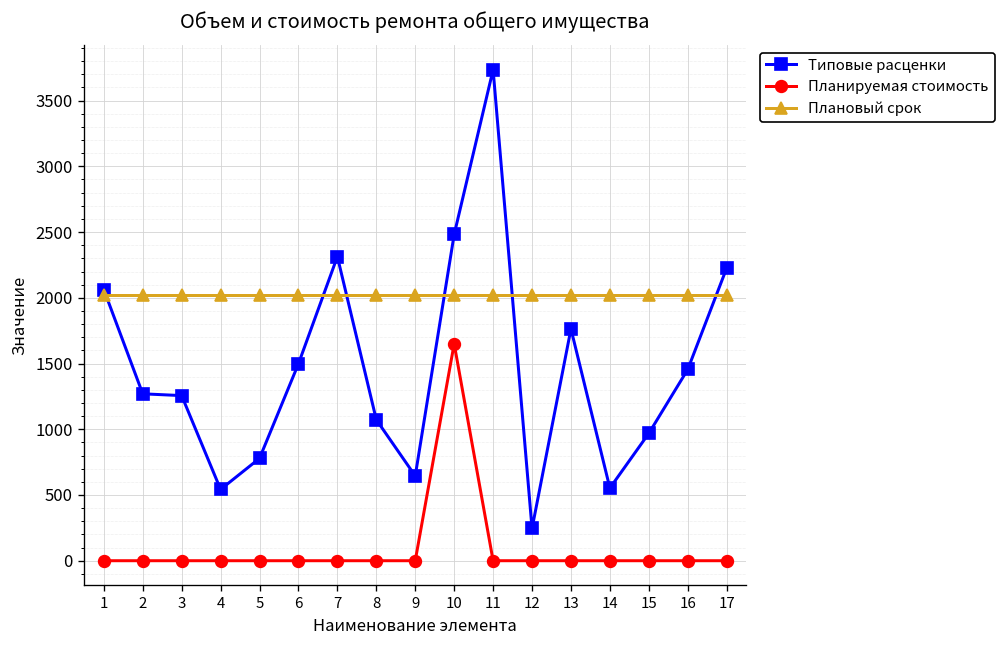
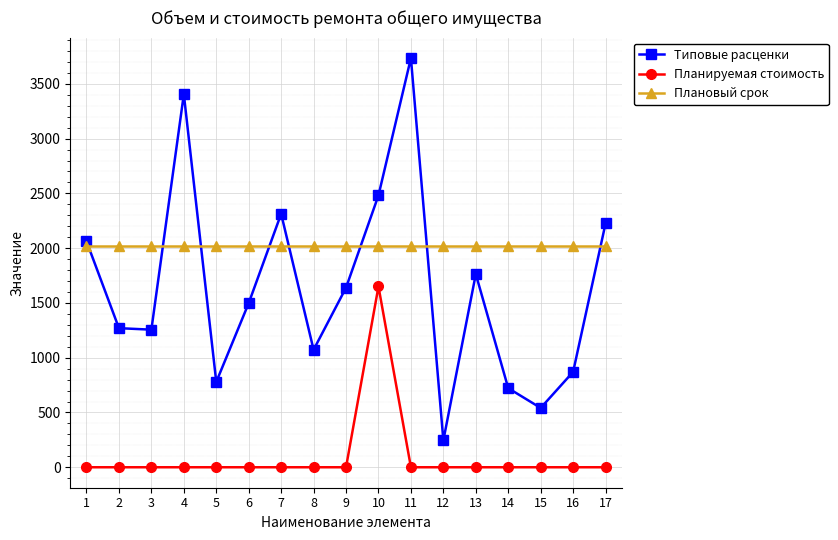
  {
    "Типовые расценки": {
      "1": 2060,
      "2": 1270,
      "3": 1260,
-     "4": 540,
+     "4": 3410,
      "5": 780,
      "6": 1500,
      "7": 2310,
      "8": 1070,
-     "9": 640,
+     "9": 1640,
      "10": 2480,
      "11": 3740,
      "12": 250,
      "13": 1760,
-     "14": 550,
-     "15": 970,
-     "16": 1450,
+     "14": 720,
+     "15": 540,
+     "16": 870,
      "17": 2230
    },
    "Планируемая стоимость": {
      "1": 0,
      "2": 0,
      "3": 0,
      "4": 0,
      "5": 0,
      "6": 0,
      "7": 0,
      "8": 0,
      "9": 0,
      "10": 1650,
      "11": 0,
      "12": 0,
      "13": 0,
      "14": 0,
      "15": 0,
      "16": 0,
      "17": 0
    },
    "Плановый срок": {
      "1": 2020,
      "2": 2020,
      "3": 2020,
      "4": 2020,
      "5": 2020,
      "6": 2020,
      "7": 2020,
      "8": 2020,
      "9": 2020,
      "10": 2020,
      "11": 2020,
      "12": 2020,
      "13": 2020,
      "14": 2020,
      "15": 2020,
      "16": 2020,
      "17": 2020
    }
  }
